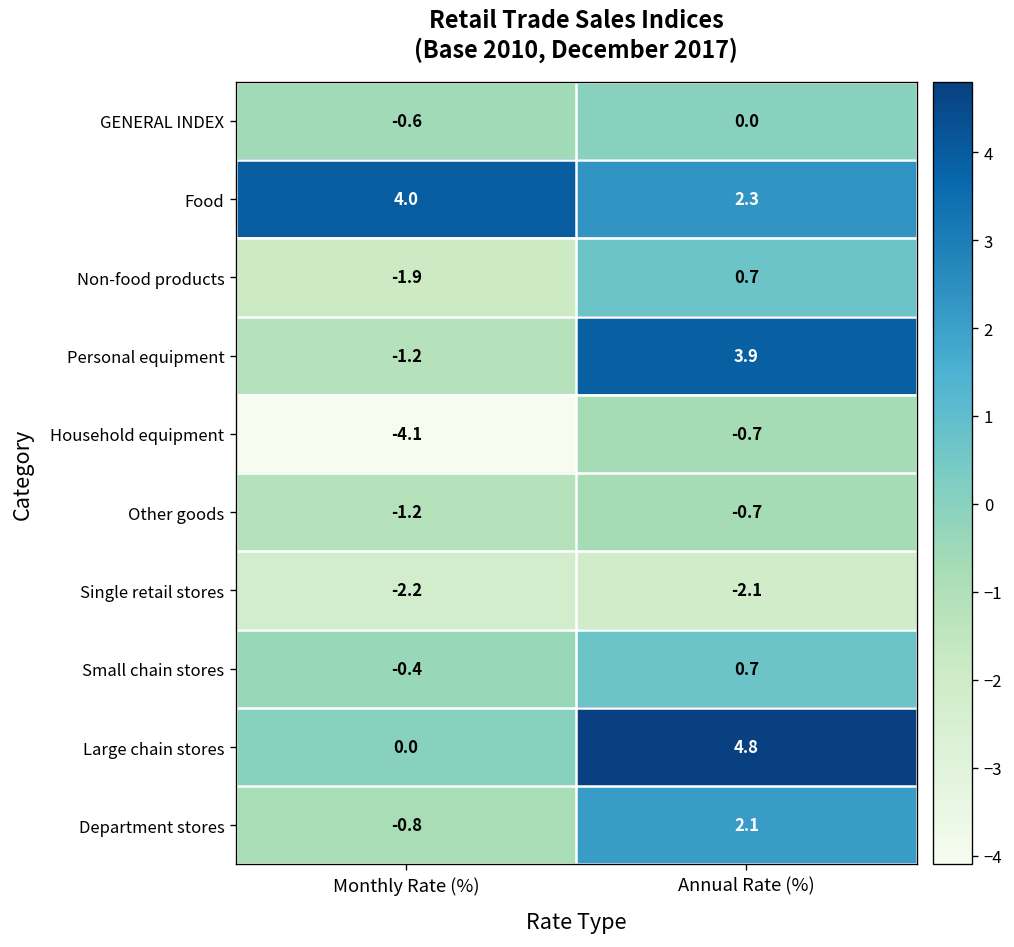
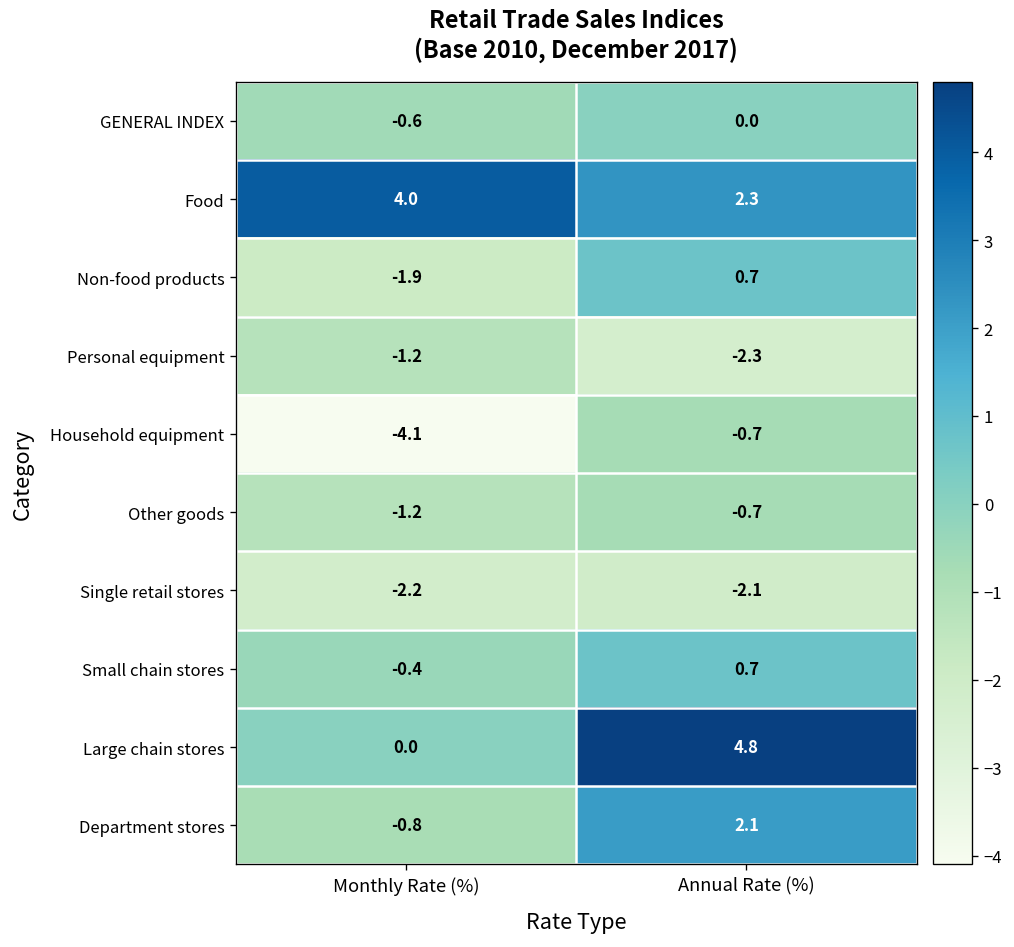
  {
    "GENERAL INDEX": {
      "Monthly Rate (%)": -0.6,
      "Annual Rate (%)": 0.0
    },
    "Food": {
      "Monthly Rate (%)": 4.0,
      "Annual Rate (%)": 2.3
    },
    "Non-food products": {
      "Monthly Rate (%)": -1.9,
      "Annual Rate (%)": 0.7
    },
    "Personal equipment": {
      "Monthly Rate (%)": -1.2,
-     "Annual Rate (%)": 3.9
+     "Annual Rate (%)": -2.3
    },
    "Household equipment": {
      "Monthly Rate (%)": -4.1,
      "Annual Rate (%)": -0.7
    },
    "Other goods": {
      "Monthly Rate (%)": -1.2,
      "Annual Rate (%)": -0.7
    },
    "Single retail stores": {
      "Monthly Rate (%)": -2.2,
      "Annual Rate (%)": -2.1
    },
    "Small chain stores": {
      "Monthly Rate (%)": -0.4,
      "Annual Rate (%)": 0.7
    },
    "Large chain stores": {
      "Monthly Rate (%)": 0.0,
      "Annual Rate (%)": 4.8
    },
    "Department stores": {
      "Monthly Rate (%)": -0.8,
      "Annual Rate (%)": 2.1
    }
  }
